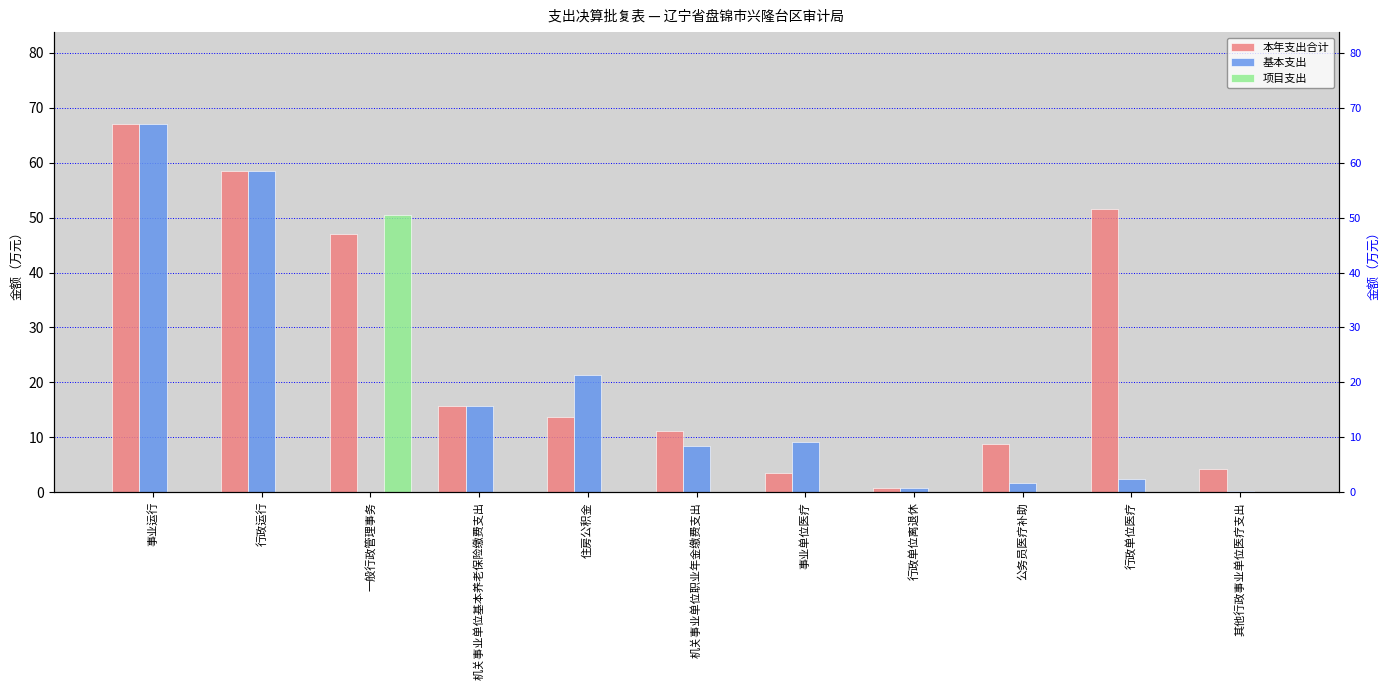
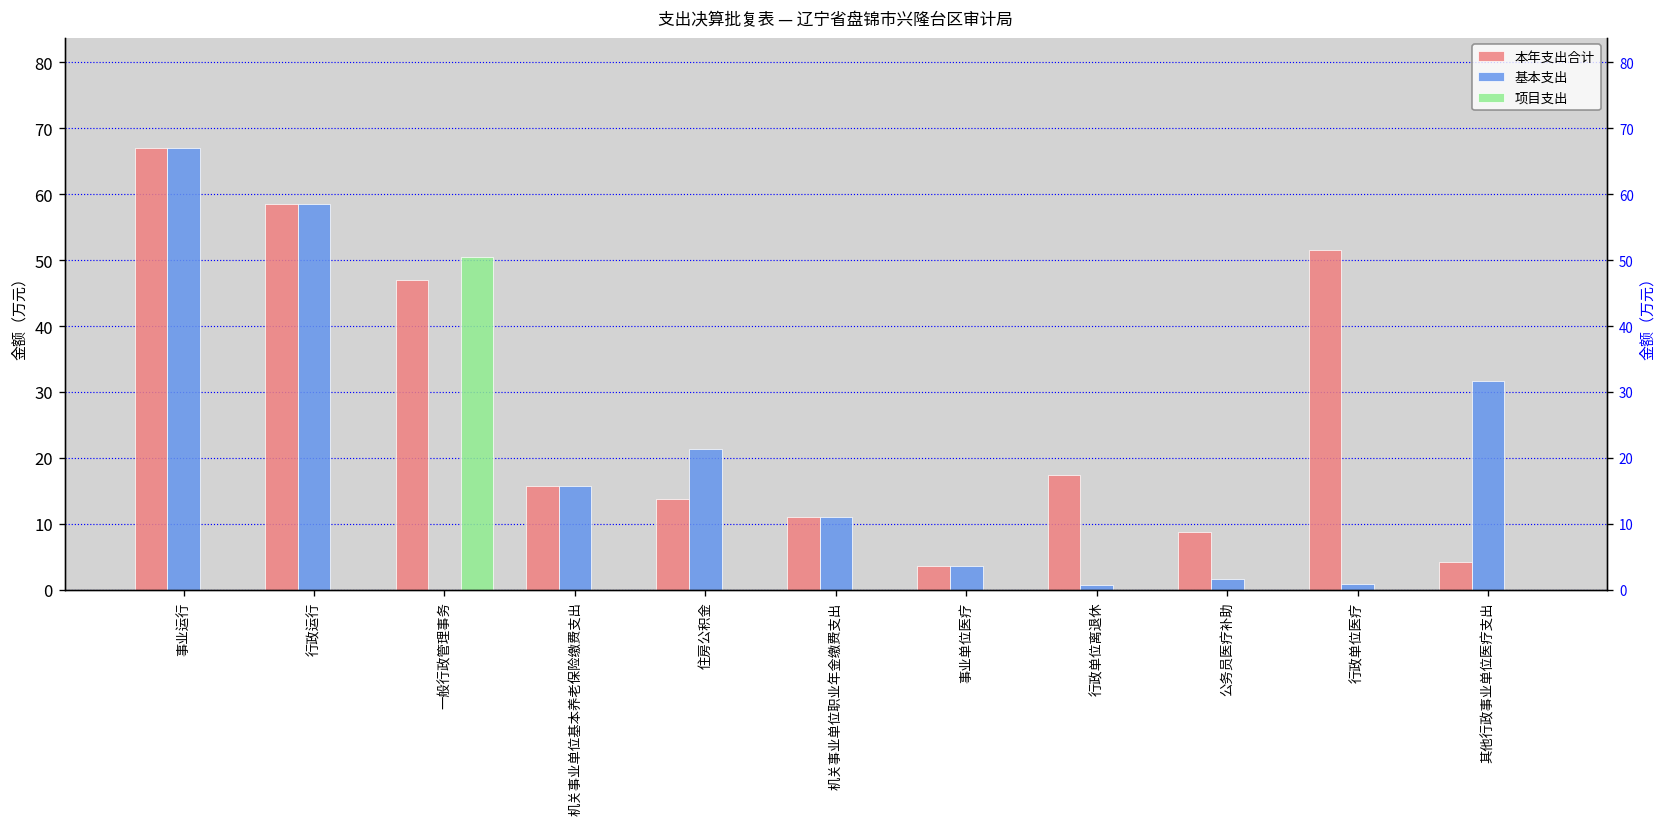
  {
    "本年支出合计": {
      "事业运行": 67,
      "行政运行": 59,
      "一般行政管理事务": 47,
      "机关事业单位基本养老保险缴费支出": 16,
      "住房公积金": 14,
      "机关事业单位职业年金缴费支出": 11,
      "事业单位医疗": 4,
-     "行政单位离退休": 1,
+     "行政单位离退休": 17,
      "公务员医疗补助": 9,
      "行政单位医疗": 52,
      "其他行政事业单位医疗支出": 4
    },
    "基本支出": {
      "事业运行": 67,
      "行政运行": 59,
      "一般行政管理事务": 0,
      "机关事业单位基本养老保险缴费支出": 16,
      "住房公积金": 21,
-     "机关事业单位职业年金缴费支出": 8,
-     "事业单位医疗": 9,
+     "机关事业单位职业年金缴费支出": 11,
+     "事业单位医疗": 4,
      "行政单位离退休": 1,
      "公务员医疗补助": 2,
-     "行政单位医疗": 2,
-     "其他行政事业单位医疗支出": 0
+     "行政单位医疗": 1,
+     "其他行政事业单位医疗支出": 32
    },
    "项目支出": {
      "事业运行": 0,
      "行政运行": 0,
      "一般行政管理事务": 50,
      "机关事业单位基本养老保险缴费支出": 0,
      "住房公积金": 0,
      "机关事业单位职业年金缴费支出": 0,
      "事业单位医疗": 0,
      "行政单位离退休": 0,
      "公务员医疗补助": 0,
      "行政单位医疗": 0,
      "其他行政事业单位医疗支出": 0
    }
  }
